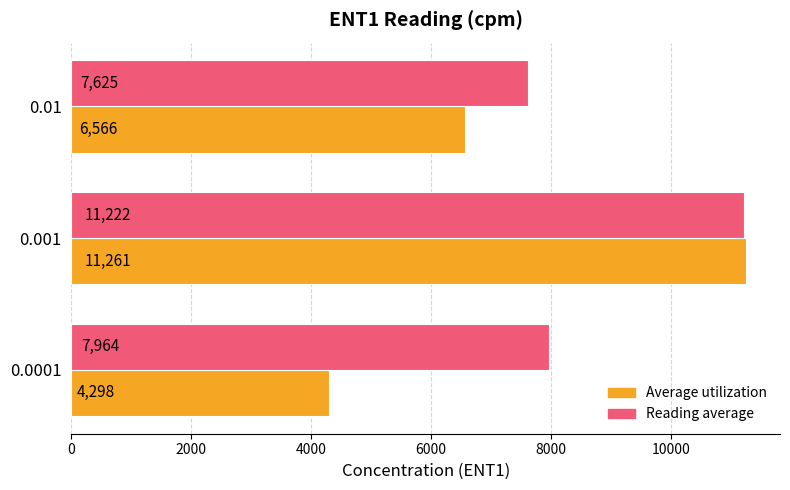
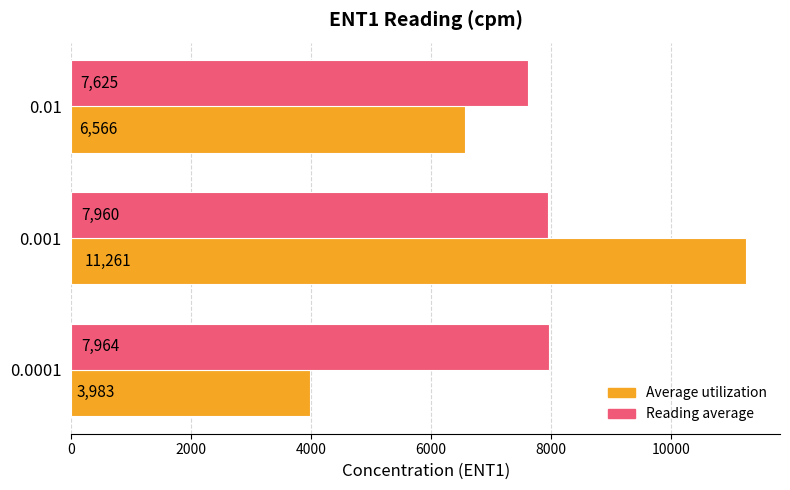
  {
    "Average utilization": {
      "0.01": "6,566",
      "0.001": "11,261",
-     "0.0001": "4,298"
+     "0.0001": "3,983"
    },
    "Reading average": {
      "0.01": "7,625",
-     "0.001": "11,222",
+     "0.001": "7,960",
      "0.0001": "7,964"
    }
  }
